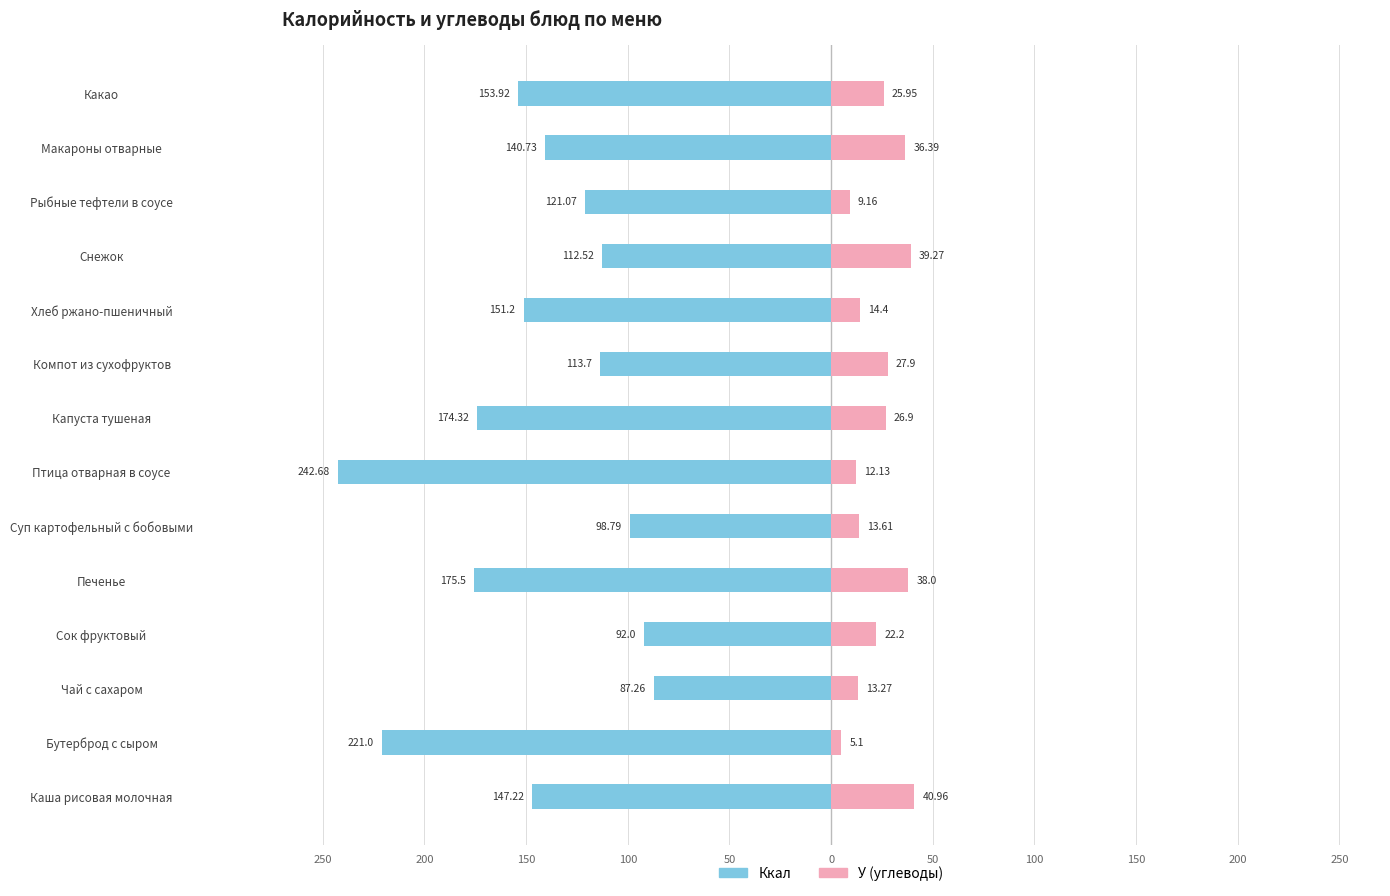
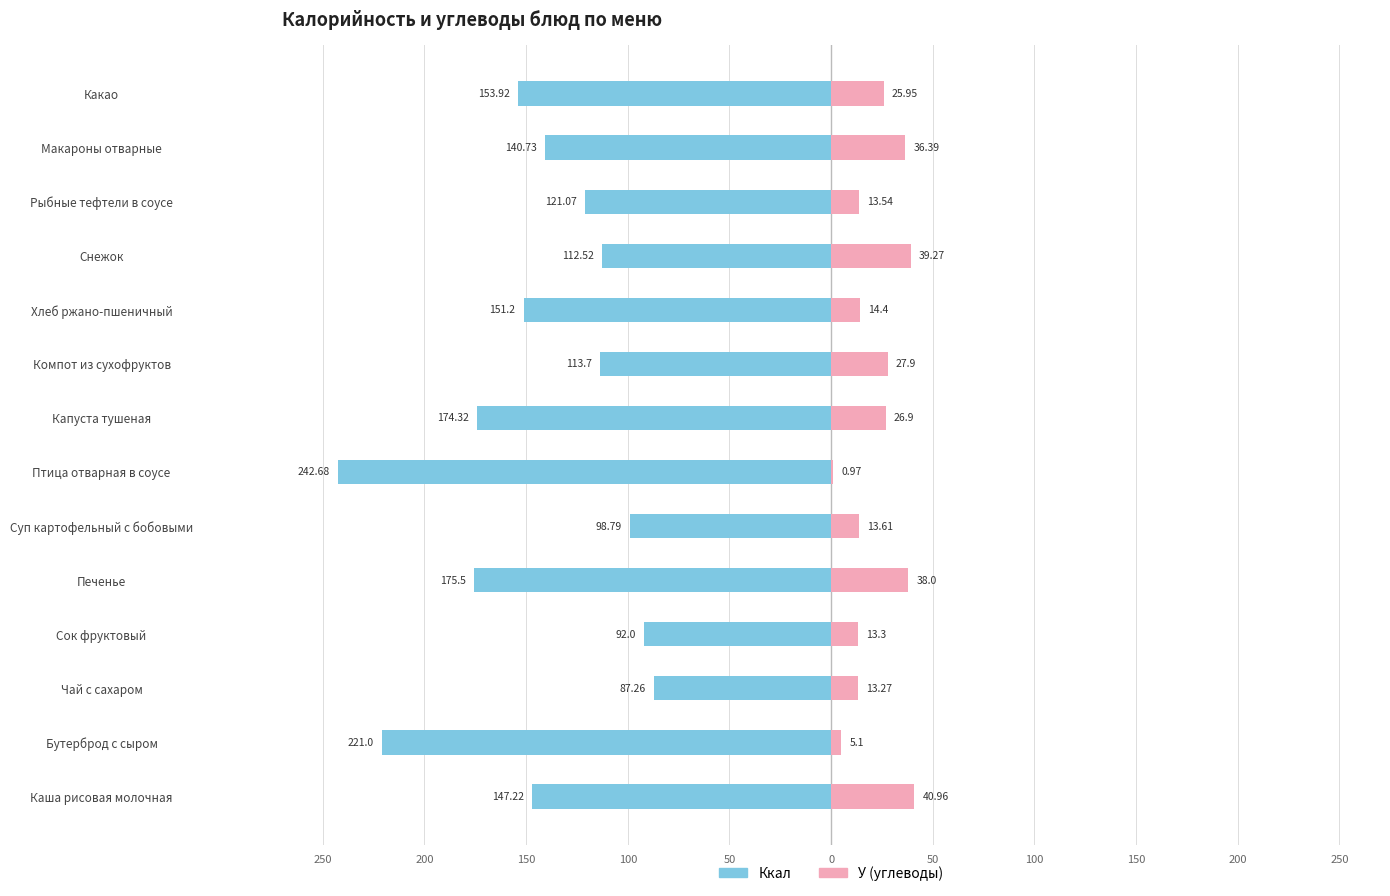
  {
    "У (углеводы)": {
      "Какао": 25.95,
      "Макароны отварные": 36.39,
-     "Рыбные тефтели в соусе": 9.16,
+     "Рыбные тефтели в соусе": 13.54,
      "Снежок": 39.27,
      "Хлеб ржано-пшеничный": 14.4,
      "Компот из сухофруктов": 27.9,
      "Капуста тушеная": 26.9,
-     "Птица отварная в соусе": 12.13,
+     "Птица отварная в соусе": 0.97,
      "Суп картофельный с бобовыми": 13.61,
      "Печенье": 38.0,
-     "Сок фруктовый": 22.2,
+     "Сок фруктовый": 13.3,
      "Чай с сахаром": 13.27,
      "Бутерброд с сыром": 5.1,
      "Каша рисовая молочная": 40.96
    }
  }
